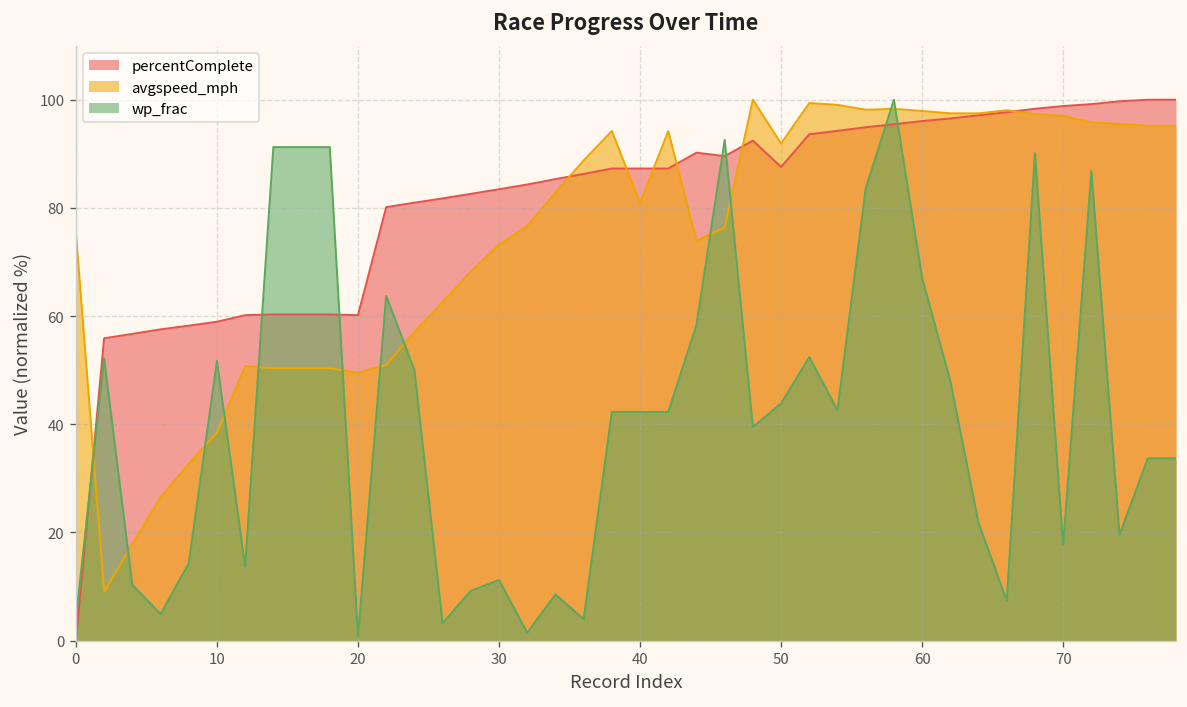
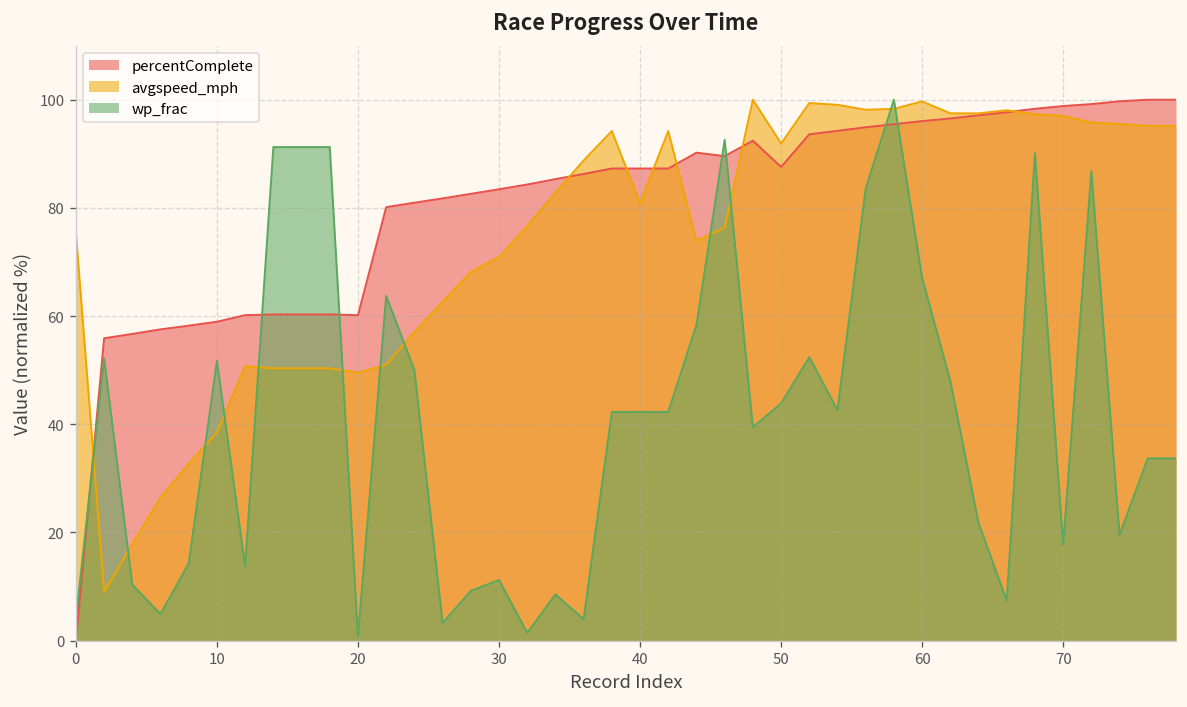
  {
    "percentComplete": {
      "0": 0,
      "10": 59,
      "20": 60,
      "30": 83,
      "40": 87,
      "50": 88,
      "60": 96,
      "70": 99
    },
    "avgspeed_mph": {
      "0": 75,
      "10": 38,
      "20": 50,
-     "30": 73,
+     "30": 71,
      "40": 81,
      "50": 92,
-     "60": 98,
+     "60": 100,
      "70": 97
    },
    "wp_frac": {
      "0": 4,
      "10": 52,
      "20": 1,
      "30": 11,
      "40": 42,
      "50": 44,
      "60": 67,
      "70": 18
    }
  }
